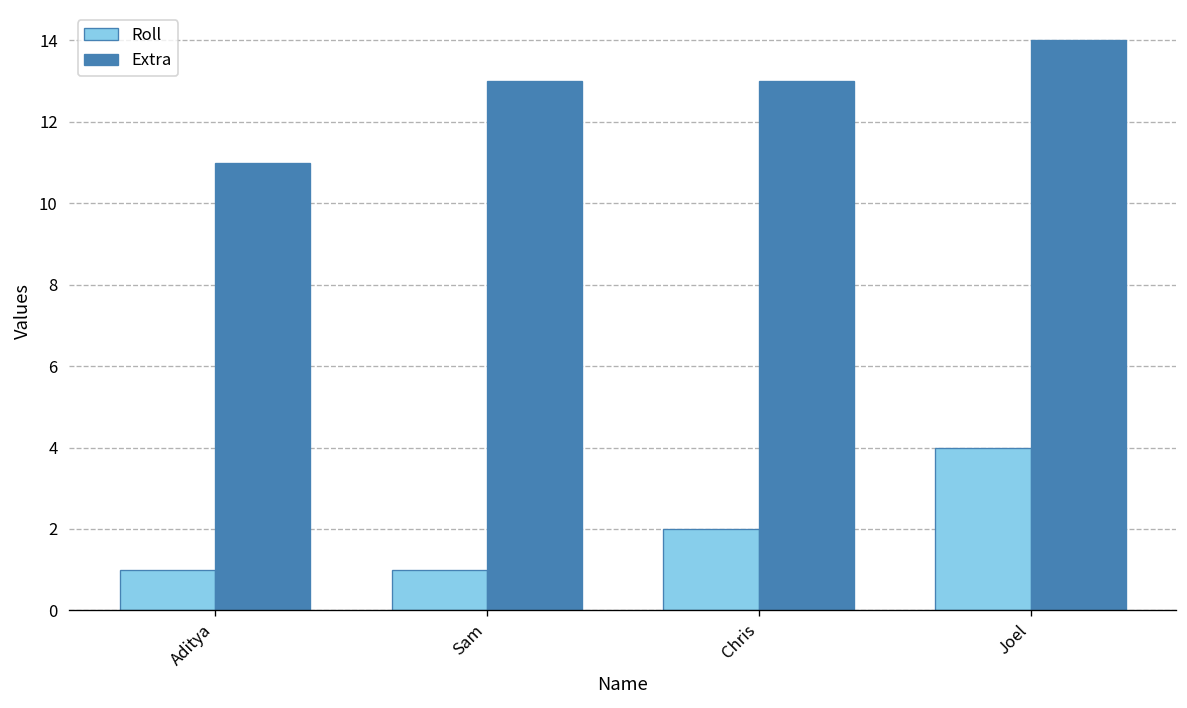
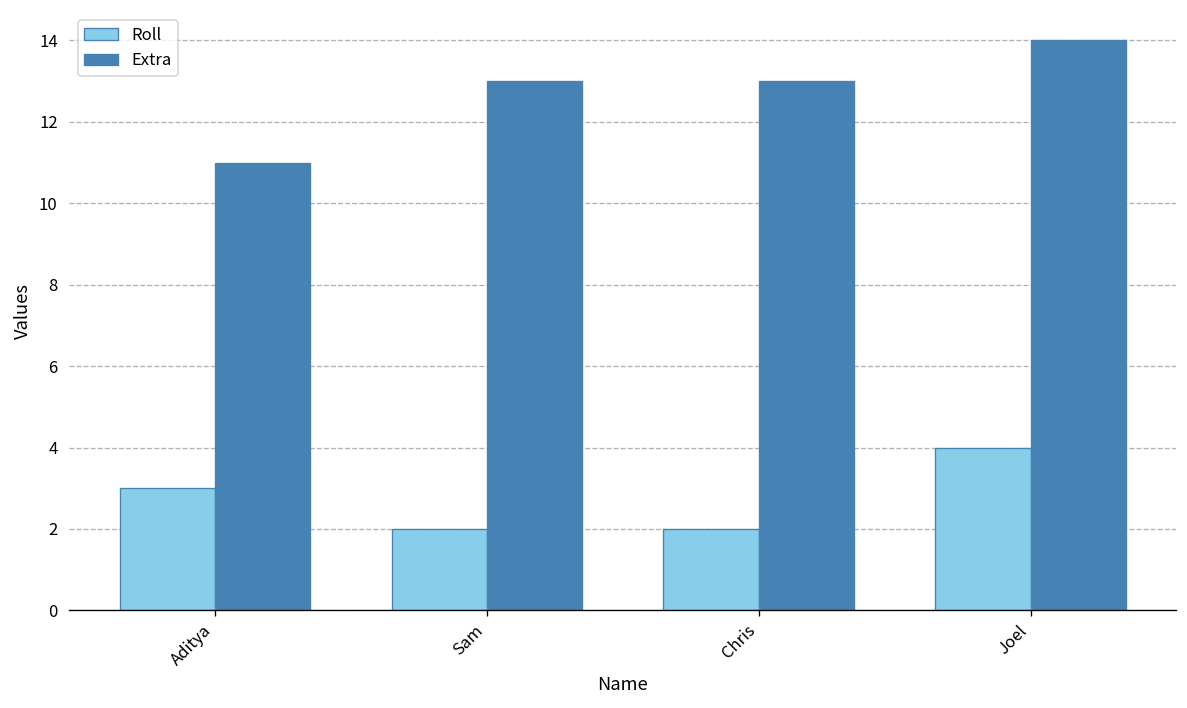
  {
    "Roll": {
-     "Aditya": 1,
-     "Sam": 1,
+     "Aditya": 3,
+     "Sam": 2,
      "Chris": 2,
      "Joel": 4
    },
    "Extra": {
      "Aditya": 11,
      "Sam": 13,
      "Chris": 13,
      "Joel": 14
    }
  }
